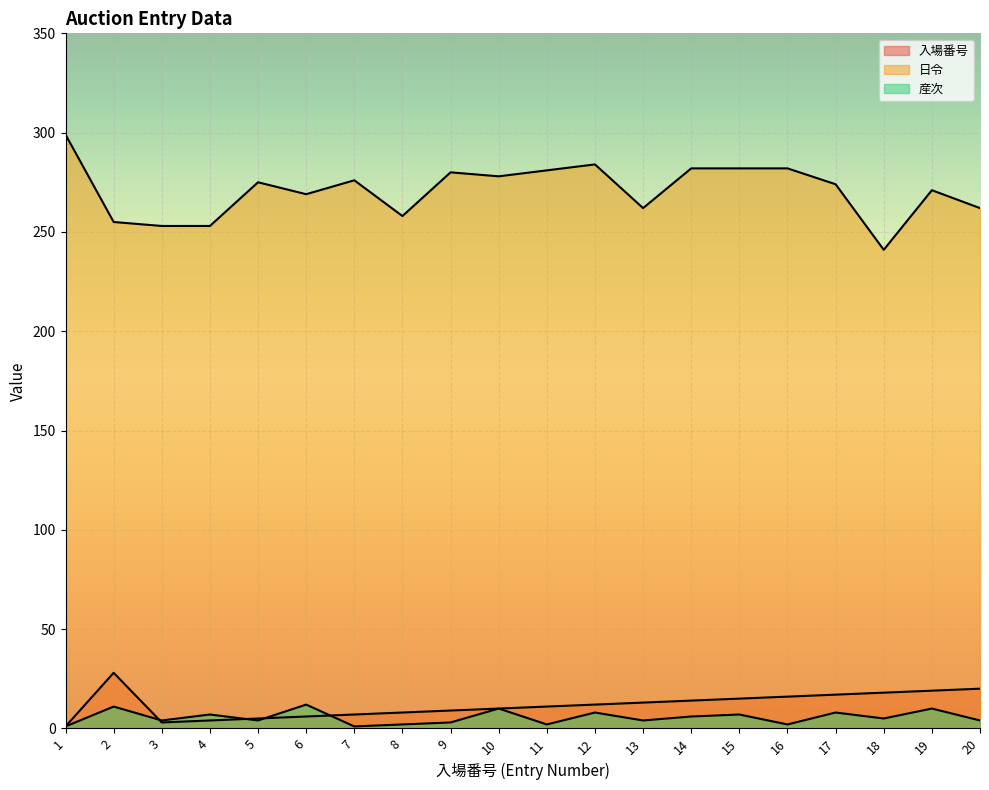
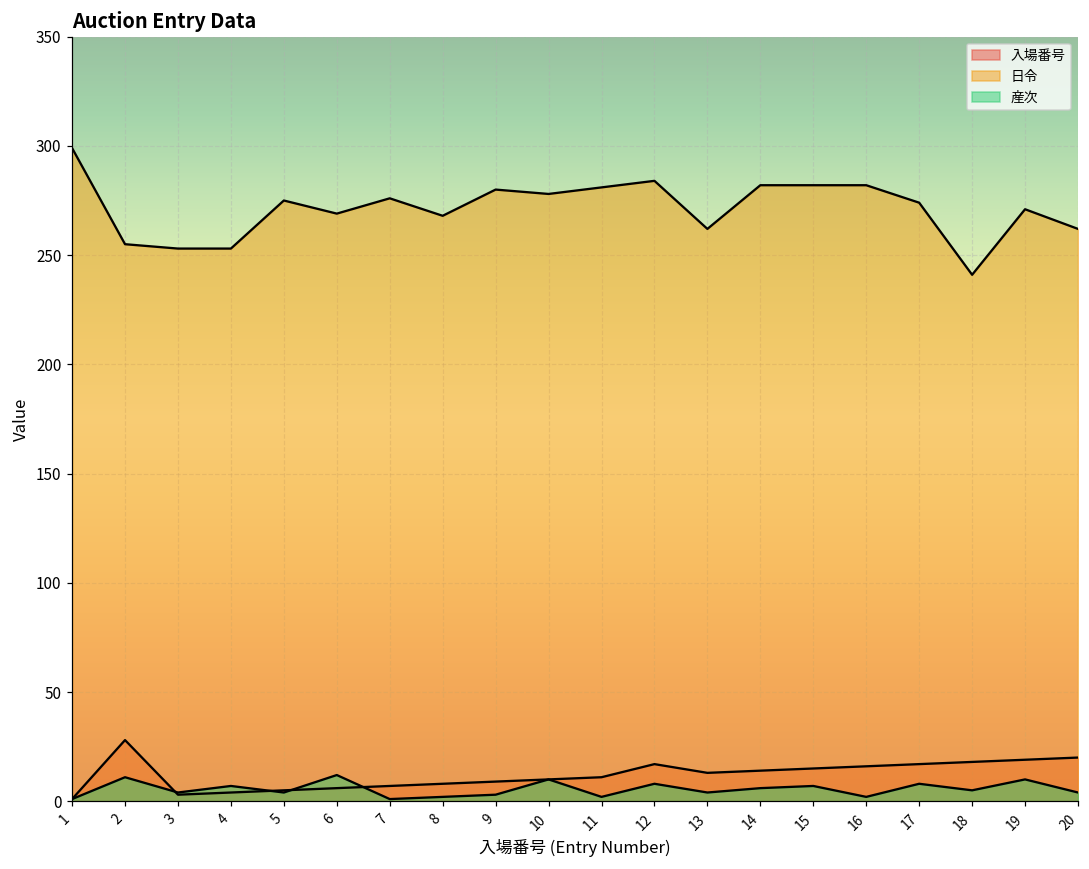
  {
    "入場番号": {
      "2": 28,
      "4": 4,
      "6": 6,
      "7": 7,
      "8": 8,
      "9": 9,
      "11": 11,
-     "12": 12,
+     "12": 17,
      "13": 13,
      "14": 14,
      "15": 15,
      "16": 16,
      "17": 17,
      "18": 18,
      "19": 19,
      "20": 20
    },
    "日令": {
      "1": 299,
      "2": 255,
      "3": 253,
      "4": 253,
      "5": 275,
      "6": 269,
      "7": 276,
-     "8": 258,
+     "8": 268,
      "9": 280,
      "10": 278,
      "11": 281,
      "12": 284,
      "13": 262,
      "14": 282,
      "15": 282,
      "16": 282,
      "17": 274,
      "18": 241,
      "19": 271,
      "20": 262
    },
    "産次": {
      "2": 11,
      "4": 7,
      "6": 12,
      "7": 1,
      "8": 2,
      "9": 3,
      "11": 2,
      "12": 8,
      "13": 4,
      "14": 6,
      "15": 7,
      "16": 2,
      "17": 8,
      "18": 5,
      "19": 10,
      "20": 4
    }
  }
